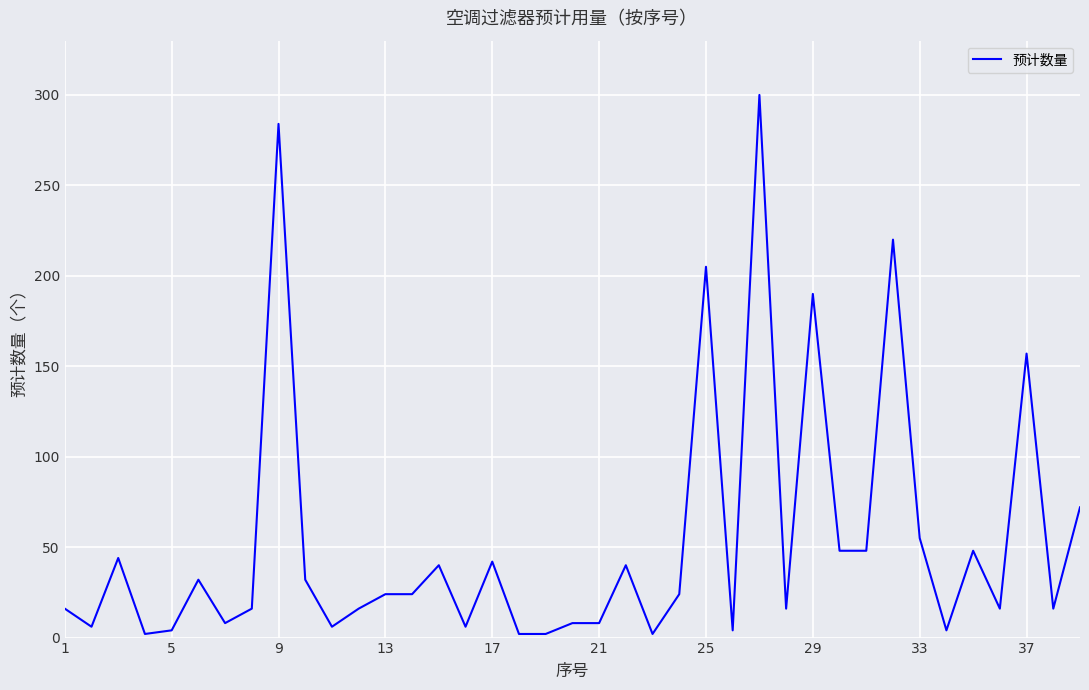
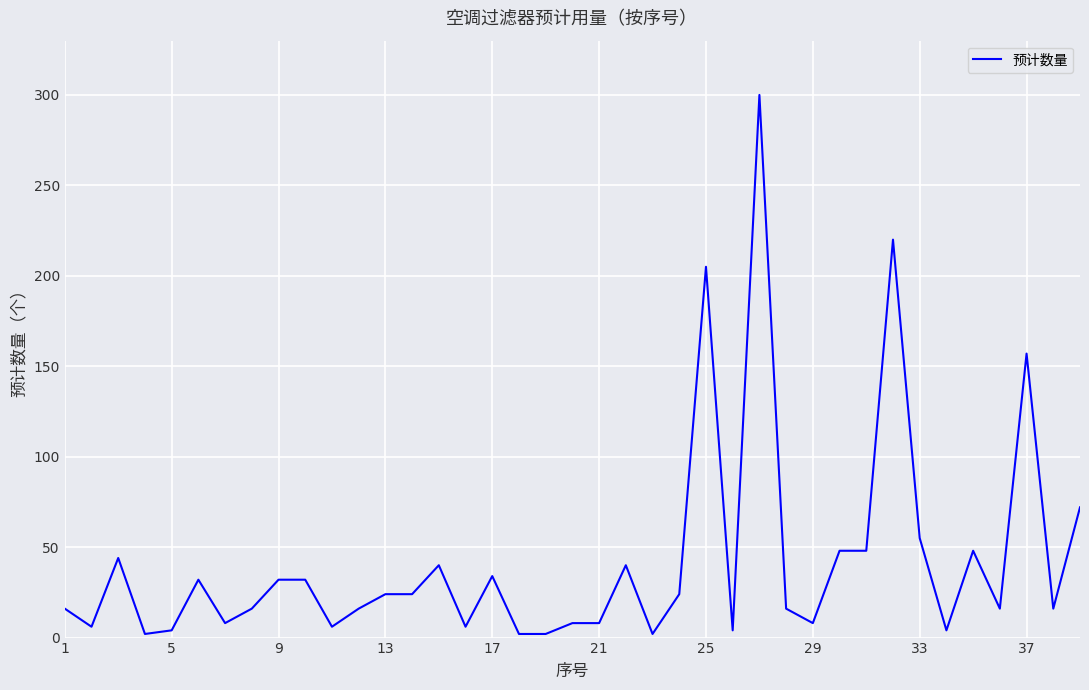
  {
    "1": 16,
    "5": 4,
-   "9": 284,
+   "9": 32,
    "13": 24,
-   "17": 42,
+   "17": 34,
    "21": 8,
    "25": 205,
-   "29": 190,
+   "29": 8,
    "33": 55,
    "37": 157
  }
